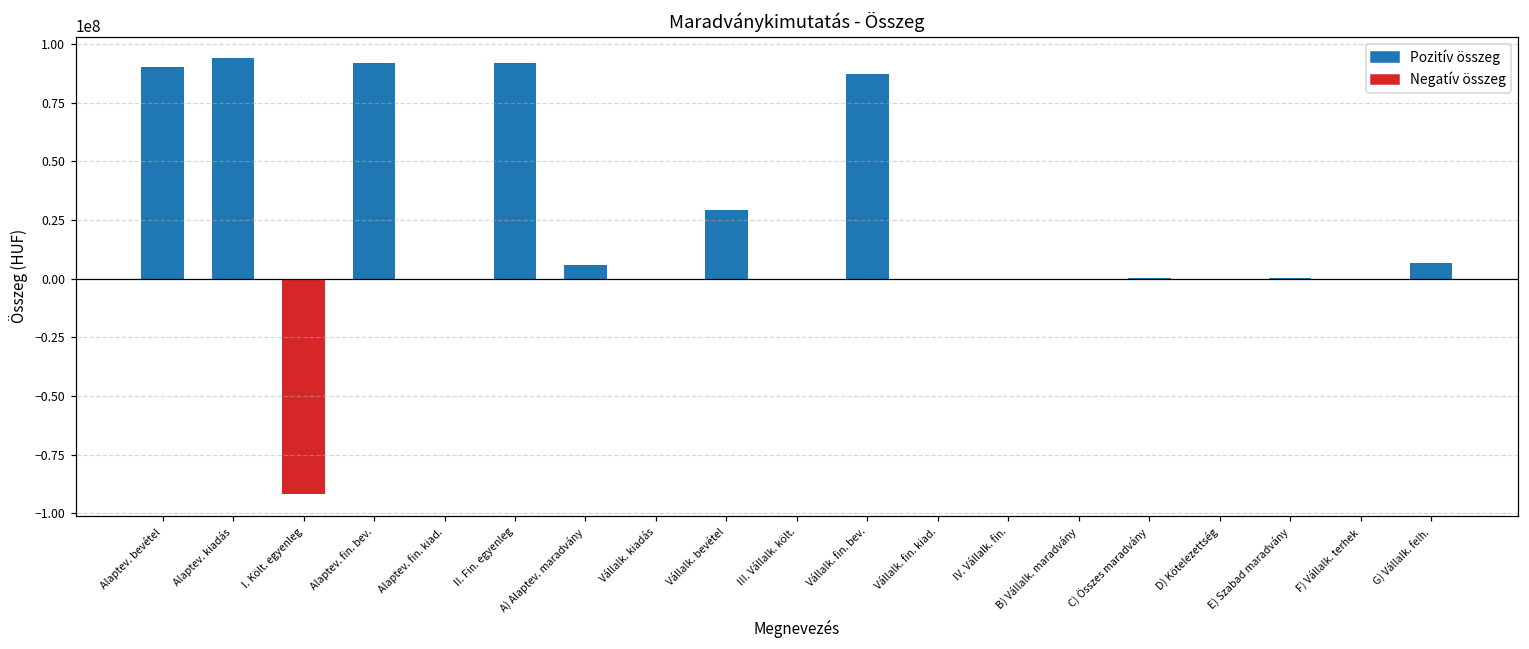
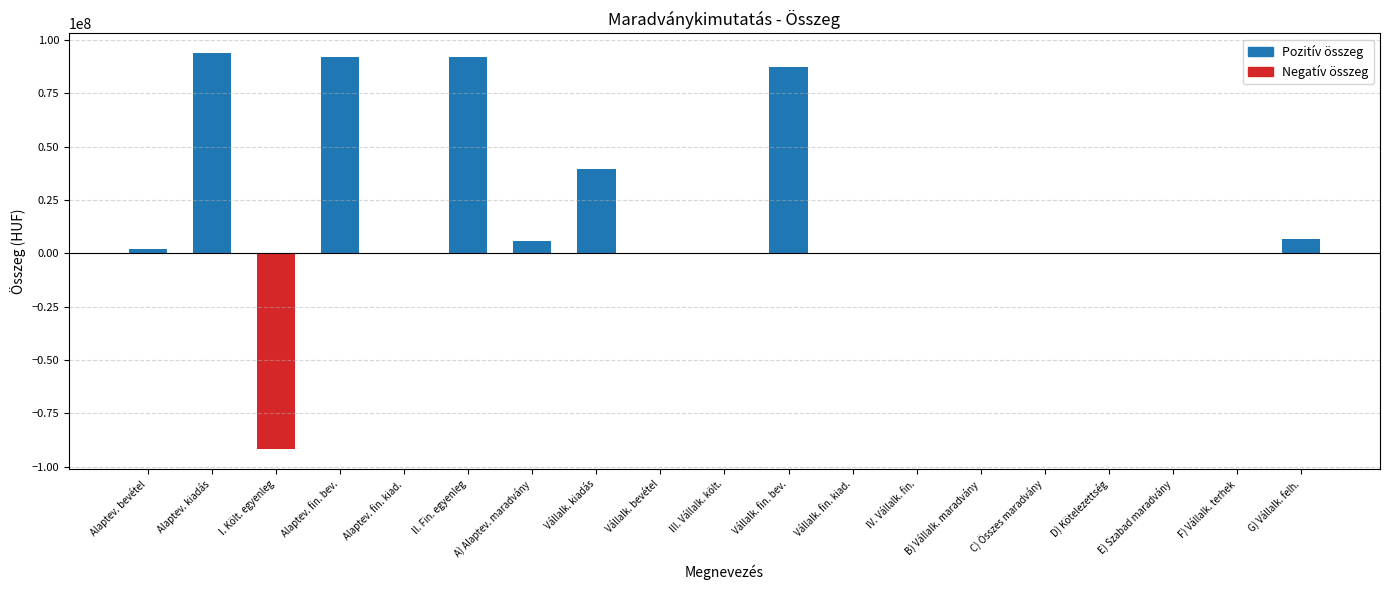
  {
-   "Alaptev. bevétel": 90000000,
+   "Alaptev. bevétel": 2000000,
    "Alaptev. kiadás": 94000000,
    "I. Költ. egyenleg": -92000000,
    "Alaptev. fin. bev.": 92000000,
    "Alaptev. fin. kiad.": 0,
    "II. Fin. egyenleg": 92000000,
    "A) Alaptev. maradvány": 6000000,
-   "Vállalk. kiadás": 0,
-   "Vállalk. bevétel": 29000000,
+   "Vállalk. kiadás": 40000000,
+   "Vállalk. bevétel": 0,
    "III. Vállalk. költ.": 0,
    "Vállalk. fin. bev.": 87000000,
    "Vállalk. fin. kiad.": 0,
    "IV. Vállalk. fin.": 0,
    "B) Vállalk. maradvány": 0,
    "D) Kötelezettség": 0,
    "F) Vállalk. terhek": 0,
    "G) Vállalk. felh.": 7000000
  }
